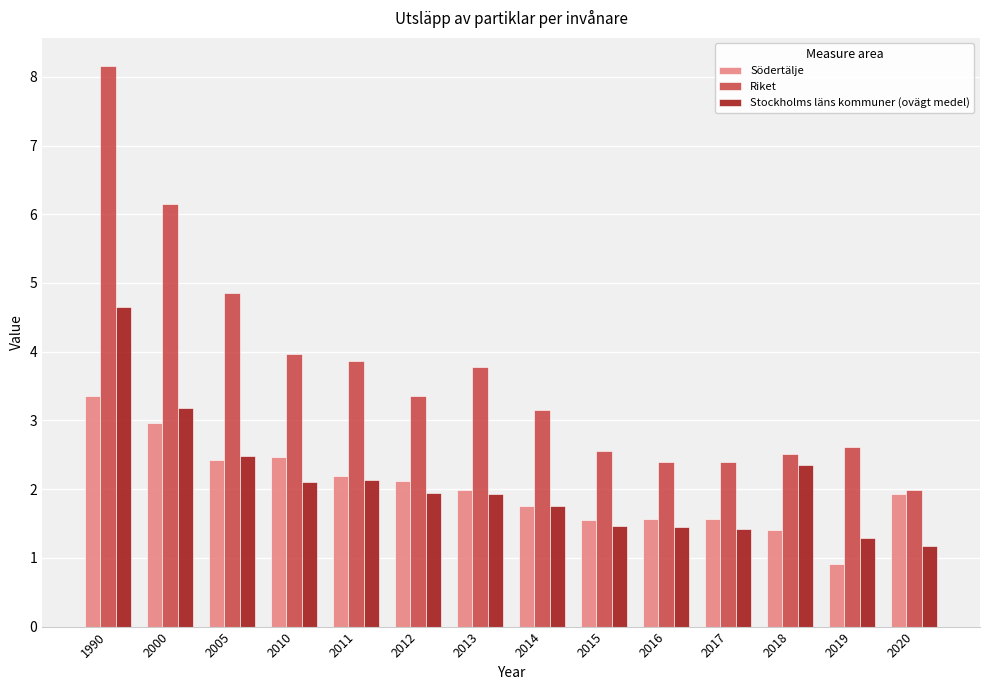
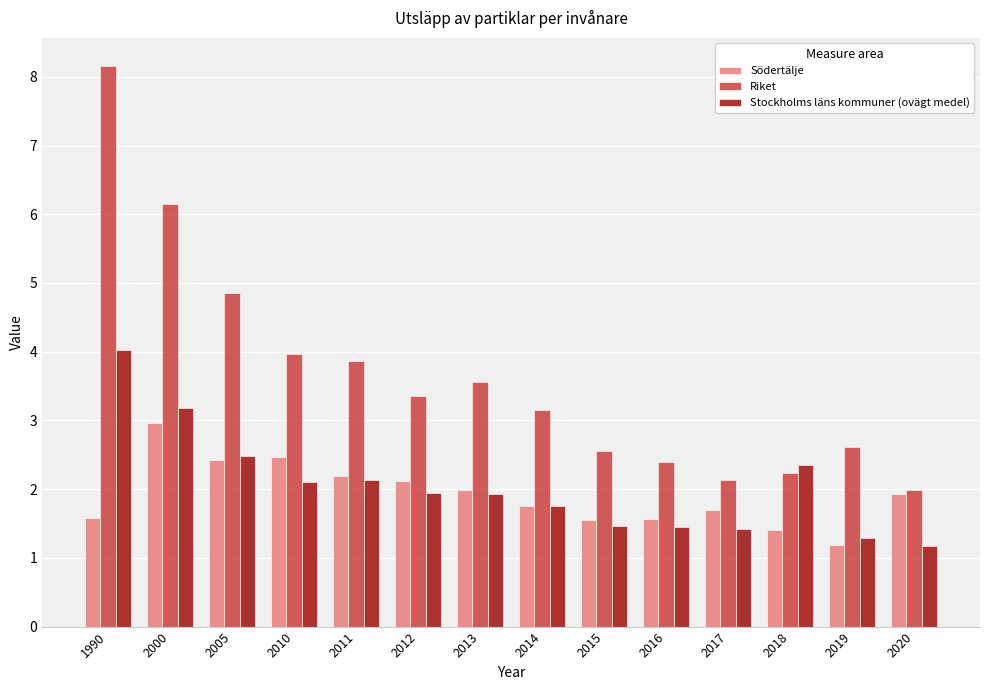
  {
    "Södertälje": {
-     "1990": 3.4,
+     "1990": 1.6,
      "2000": 3.0,
      "2005": 2.4,
      "2010": 2.5,
      "2011": 2.2,
      "2012": 2.1,
      "2013": 2.0,
      "2014": 1.8,
      "2015": 1.6,
      "2016": 1.6,
-     "2017": 1.6,
+     "2017": 1.7,
      "2018": 1.4,
-     "2019": 0.9,
+     "2019": 1.2,
      "2020": 1.9
    },
    "Riket": {
      "1990": 8.2,
      "2000": 6.1,
      "2005": 4.9,
      "2010": 4.0,
      "2011": 3.9,
      "2012": 3.3,
-     "2013": 3.8,
+     "2013": 3.6,
      "2014": 3.2,
      "2015": 2.6,
      "2016": 2.4,
-     "2017": 2.4,
-     "2018": 2.5,
+     "2017": 2.1,
+     "2018": 2.2,
      "2019": 2.6,
      "2020": 2.0
    },
    "Stockholms läns kommuner (ovägt medel)": {
-     "1990": 4.6,
+     "1990": 4.0,
      "2000": 3.2,
      "2005": 2.5,
      "2010": 2.1,
      "2011": 2.1,
      "2012": 1.9,
      "2013": 1.9,
      "2014": 1.8,
      "2015": 1.5,
      "2016": 1.5,
      "2017": 1.4,
      "2018": 2.4,
      "2019": 1.3,
      "2020": 1.2
    }
  }
